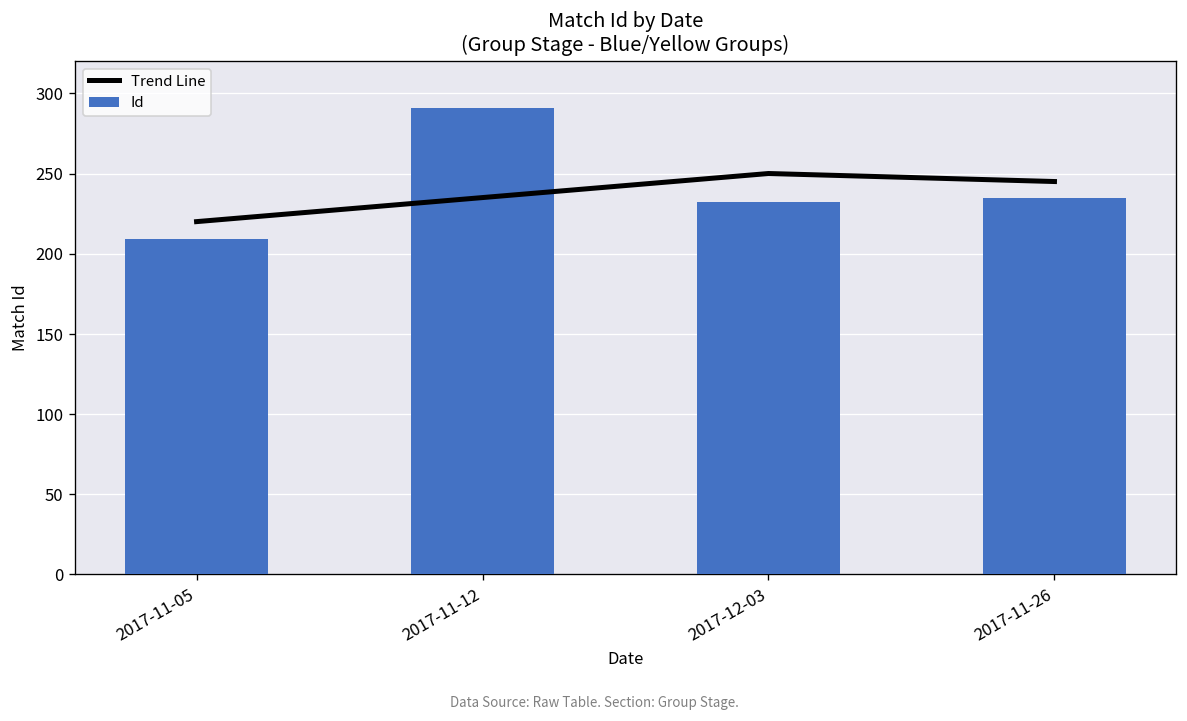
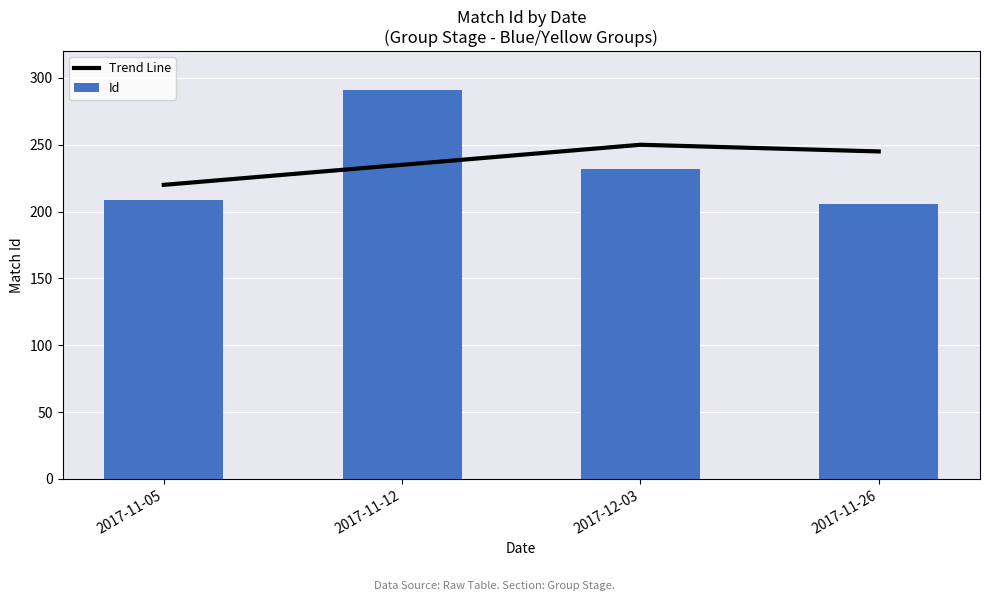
  {
    "Trend Line": {
      "2017-11-05": 220,
      "2017-11-12": 235,
      "2017-12-03": 250,
      "2017-11-26": 245
    },
    "Id": {
      "2017-11-05": 209,
      "2017-11-12": 291,
      "2017-12-03": 232,
-     "2017-11-26": 235
+     "2017-11-26": 206
    }
  }
